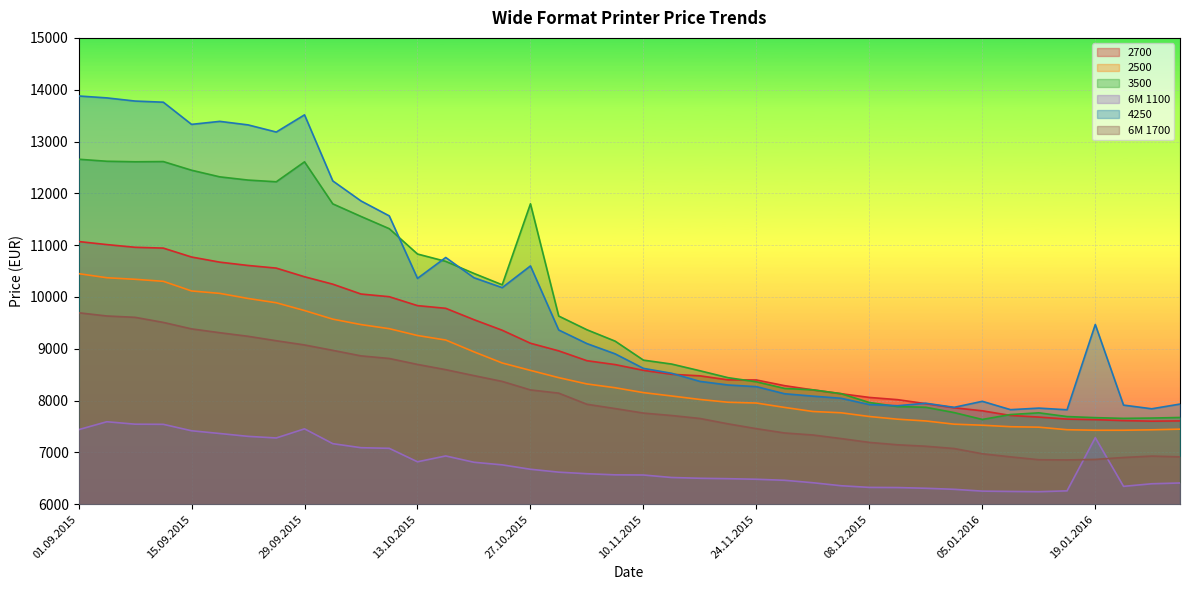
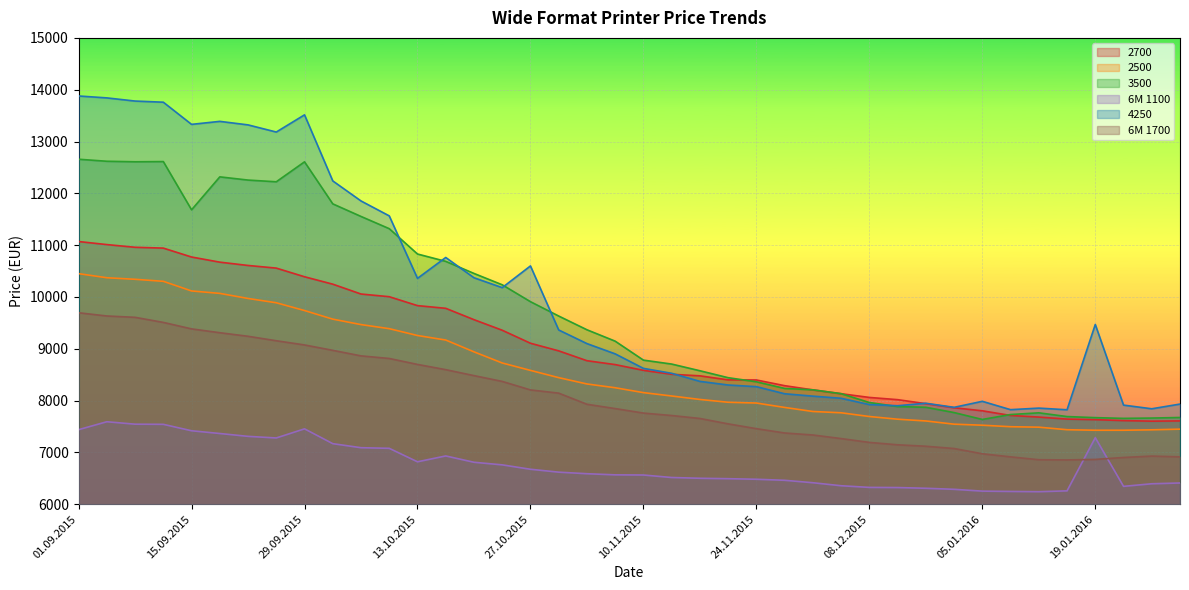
  {
    "3500": {
      "01.09.2015": 12700,
-     "15.09.2015": 12400,
+     "15.09.2015": 11700,
      "29.09.2015": 12600,
      "13.10.2015": 10800,
-     "27.10.2015": 11800,
+     "27.10.2015": 9900,
      "10.11.2015": 8800,
      "05.01.2016": 7600
    },
    "6M 1100": {
      "01.09.2015": 7400,
      "15.09.2015": 7400,
      "29.09.2015": 7500,
      "13.10.2015": 6800,
      "27.10.2015": 6700,
      "10.11.2015": 6600,
      "24.11.2015": 6500,
      "08.12.2015": 6300,
      "05.01.2016": 6300,
      "19.01.2016": 7300
    },
    "4250": {
      "01.09.2015": 13900,
      "15.09.2015": 13300,
      "29.09.2015": 13500,
      "13.10.2015": 10400,
      "27.10.2015": 10600,
      "24.11.2015": 8300,
      "05.01.2016": 8000,
      "19.01.2016": 9500
    }
  }
